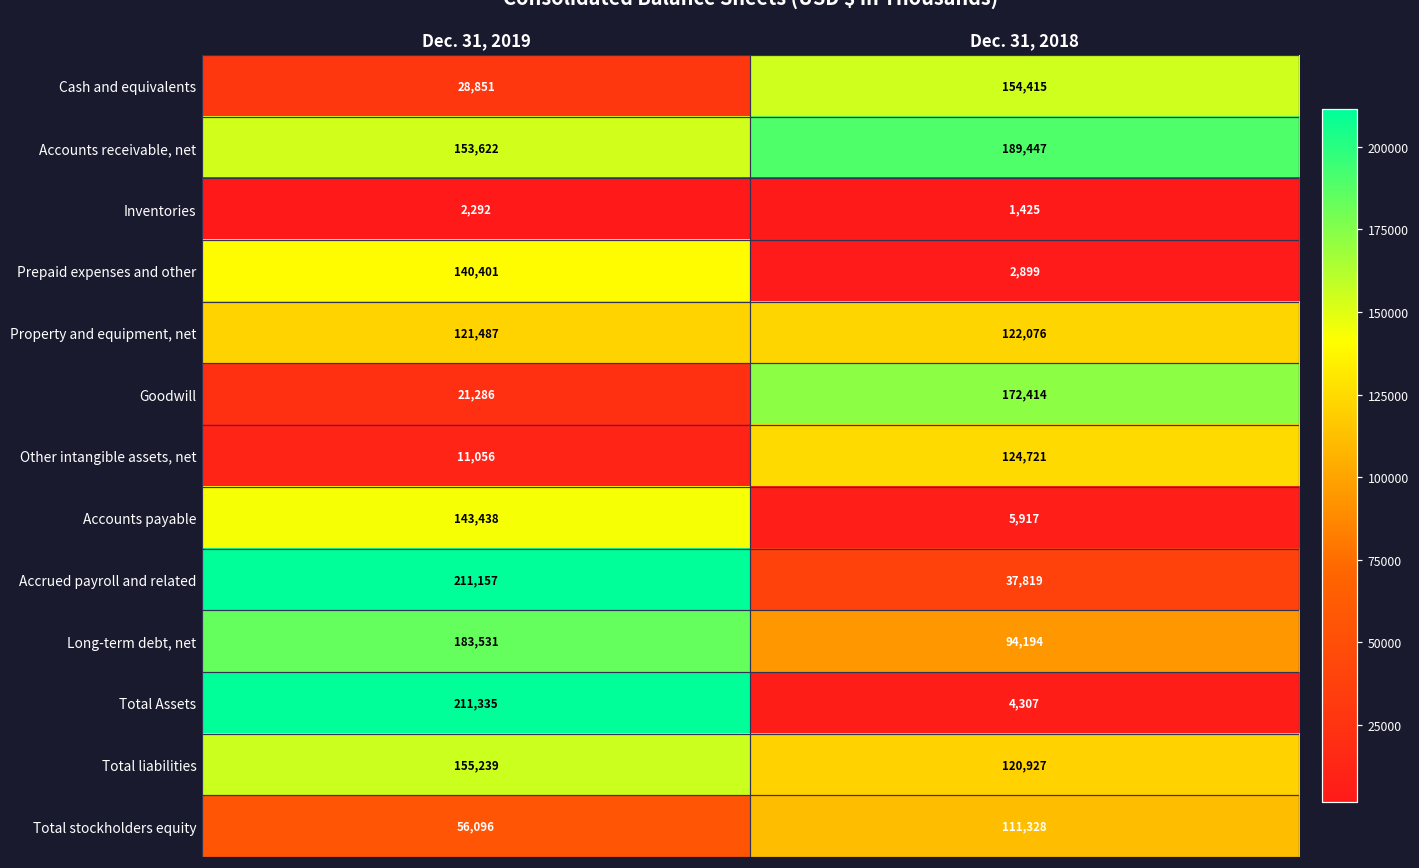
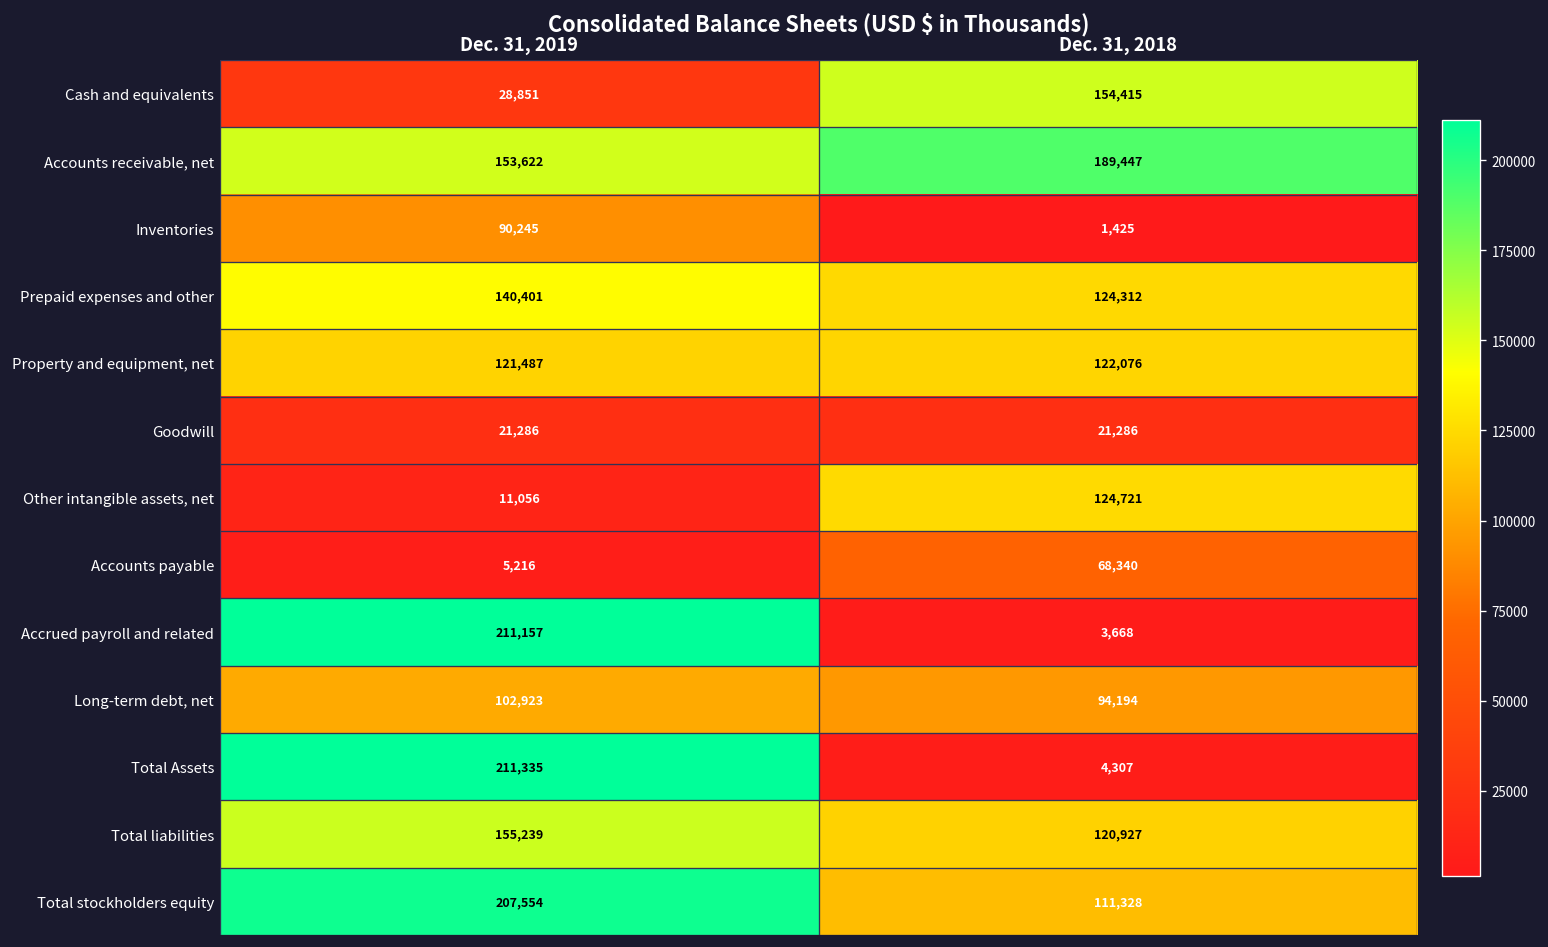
  {
    "Cash and equivalents": {
      "Dec. 31, 2019": "28,851",
      "Dec. 31, 2018": "154,415"
    },
    "Accounts receivable, net": {
      "Dec. 31, 2019": "153,622",
      "Dec. 31, 2018": "189,447"
    },
    "Inventories": {
-     "Dec. 31, 2019": "2,292",
+     "Dec. 31, 2019": "90,245",
      "Dec. 31, 2018": "1,425"
    },
    "Prepaid expenses and other": {
      "Dec. 31, 2019": "140,401",
-     "Dec. 31, 2018": "2,899"
+     "Dec. 31, 2018": "124,312"
    },
    "Property and equipment, net": {
      "Dec. 31, 2019": "121,487",
      "Dec. 31, 2018": "122,076"
    },
    "Goodwill": {
      "Dec. 31, 2019": "21,286",
-     "Dec. 31, 2018": "172,414"
+     "Dec. 31, 2018": "21,286"
    },
    "Other intangible assets, net": {
      "Dec. 31, 2019": "11,056",
      "Dec. 31, 2018": "124,721"
    },
    "Accounts payable": {
-     "Dec. 31, 2019": "143,438",
-     "Dec. 31, 2018": "5,917"
+     "Dec. 31, 2019": "5,216",
+     "Dec. 31, 2018": "68,340"
    },
    "Accrued payroll and related": {
      "Dec. 31, 2019": "211,157",
-     "Dec. 31, 2018": "37,819"
+     "Dec. 31, 2018": "3,668"
    },
    "Long-term debt, net": {
-     "Dec. 31, 2019": "183,531",
+     "Dec. 31, 2019": "102,923",
      "Dec. 31, 2018": "94,194"
    },
    "Total Assets": {
      "Dec. 31, 2019": "211,335",
      "Dec. 31, 2018": "4,307"
    },
    "Total liabilities": {
      "Dec. 31, 2019": "155,239",
      "Dec. 31, 2018": "120,927"
    },
    "Total stockholders equity": {
-     "Dec. 31, 2019": "56,096",
+     "Dec. 31, 2019": "207,554",
      "Dec. 31, 2018": "111,328"
    }
  }
